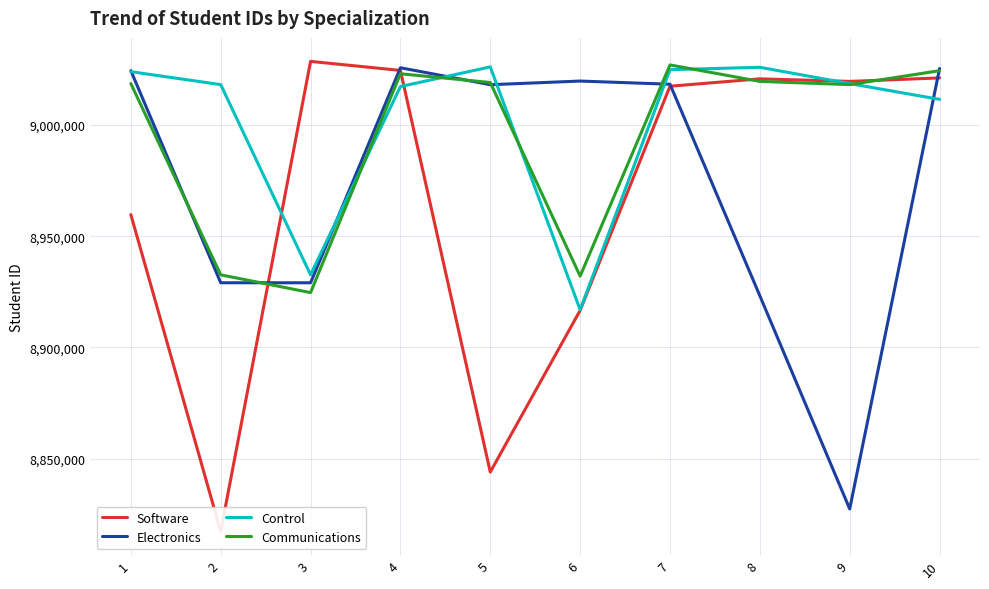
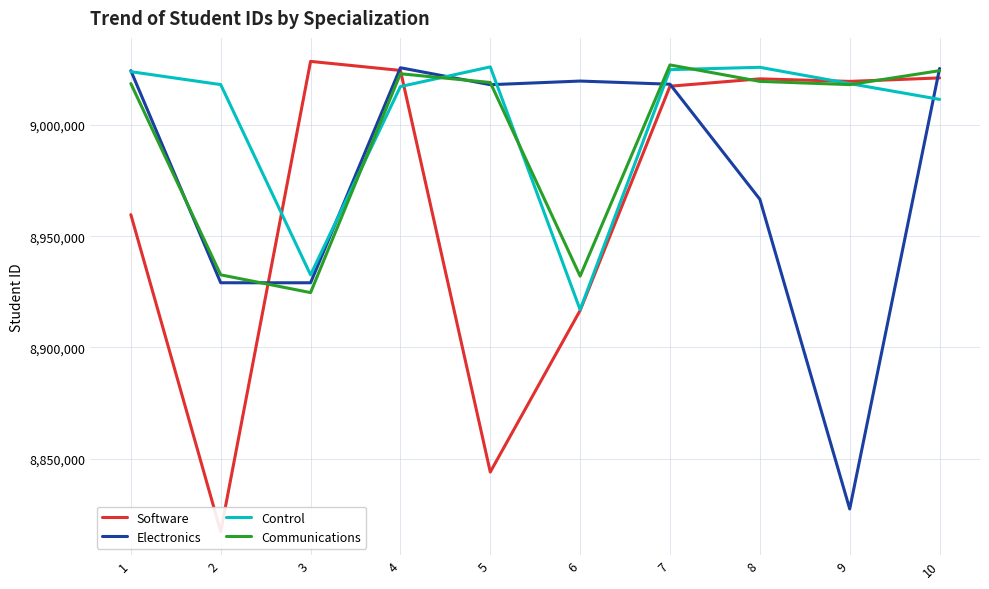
  {
    "Software": {
      "1": "8,960,000",
      "3": "9,029,000",
      "4": "9,025,000",
      "5": "8,844,000",
      "10": "9,021,000"
    },
    "Electronics": {
      "2": "8,929,000",
      "3": "8,929,000",
      "4": "9,026,000",
      "6": "9,020,000",
-     "8": "8,923,000",
+     "8": "8,967,000",
      "9": "8,827,000"
    },
    "Control": {
      "2": "9,018,000",
      "3": "8,933,000",
      "4": "9,017,000",
      "5": "9,026,000",
      "7": "9,025,000",
      "8": "9,026,000",
      "10": "9,012,000"
    },
    "Communications": {
      "1": "9,019,000",
      "2": "8,933,000",
      "3": "8,925,000",
      "4": "9,023,000",
      "6": "8,932,000",
      "7": "9,027,000"
    }
  }
